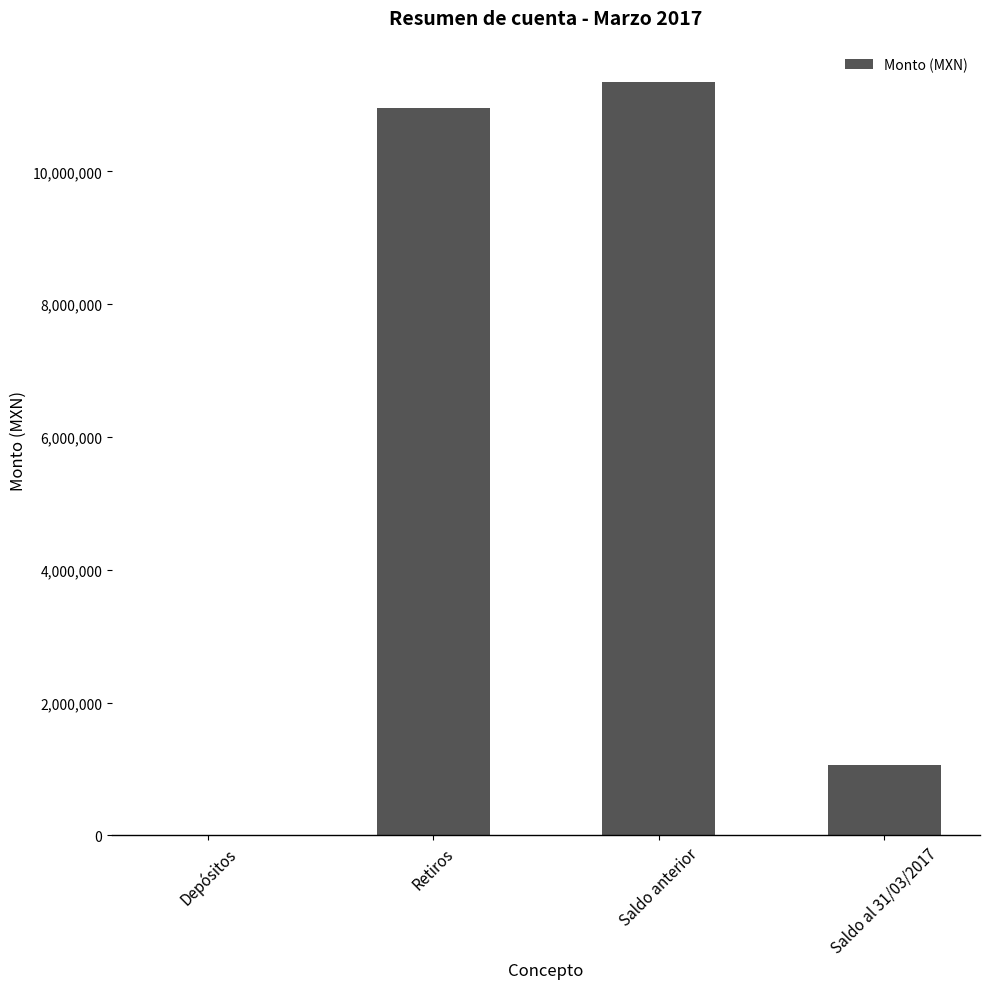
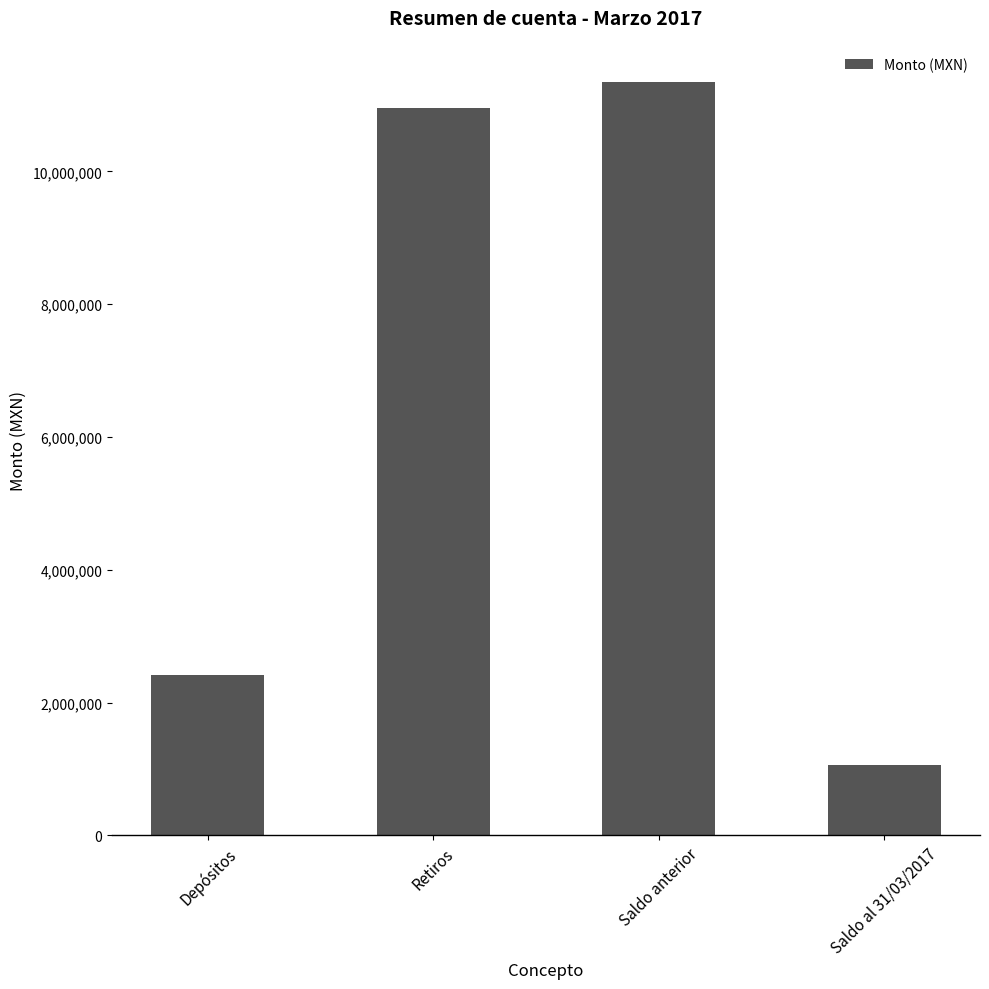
  {
-   "Depósitos": "0",
+   "Depósitos": "2,400,000",
    "Retiros": "11,000,000",
    "Saldo anterior": "11,300,000",
    "Saldo al 31/03/2017": "1,100,000"
  }
